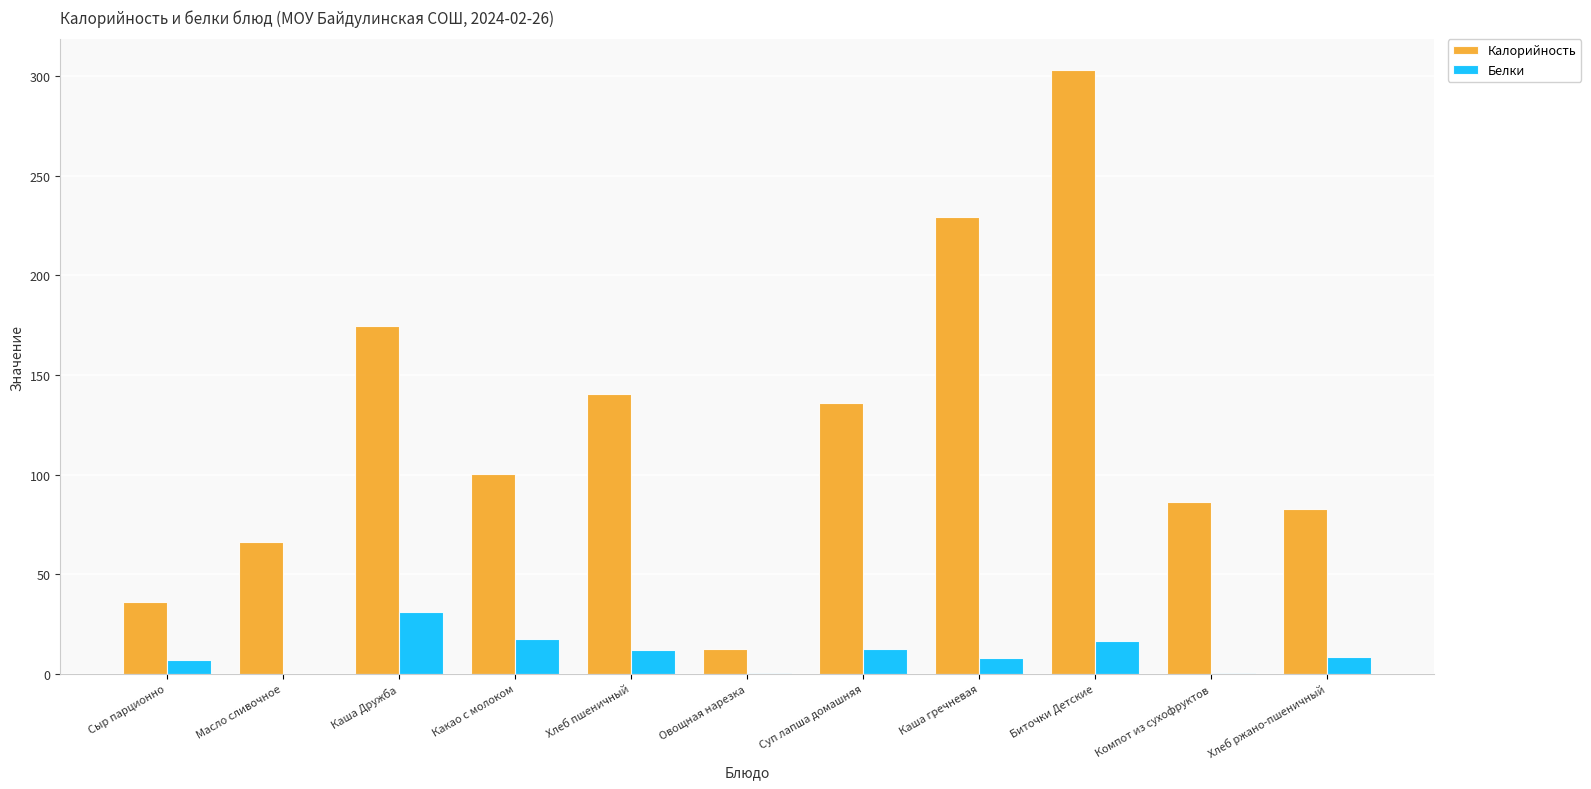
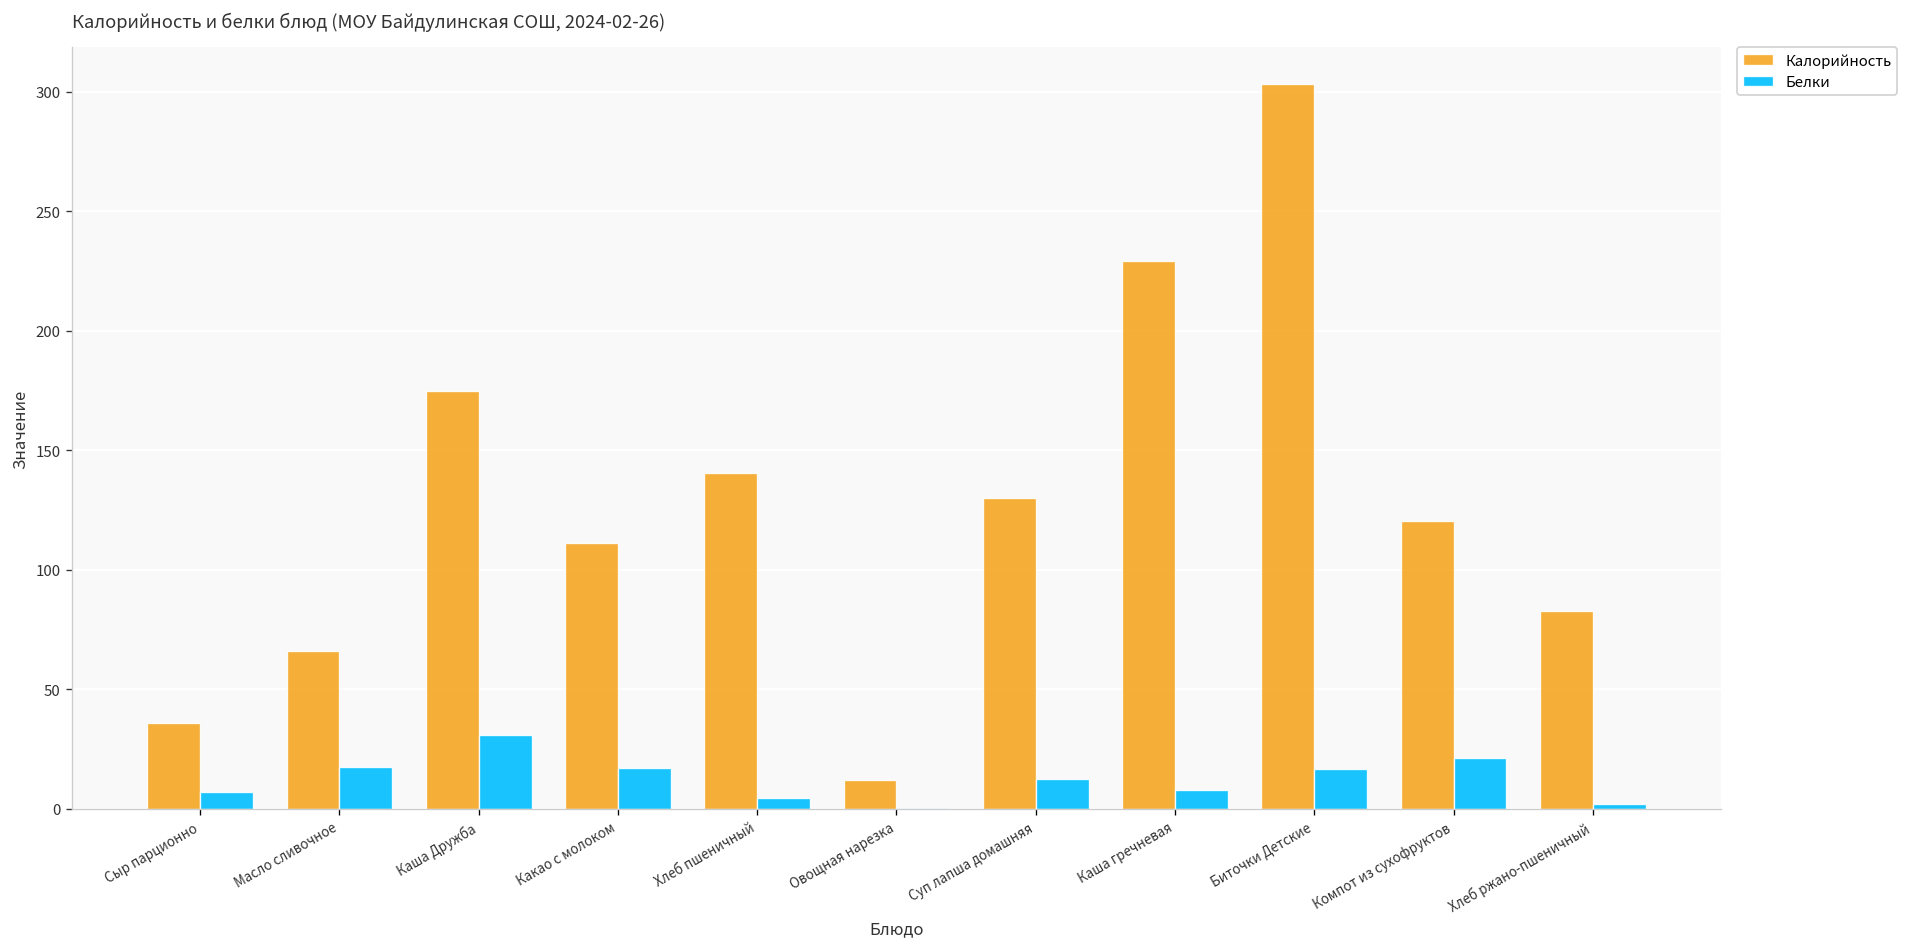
  {
    "Калорийность": {
      "Сыр парционно": 36,
      "Масло сливочное": 66,
      "Каша Дружба": 175,
-     "Какао с молоком": 100,
+     "Какао с молоком": 111,
      "Хлеб пшеничный": 141,
      "Овощная нарезка": 12,
-     "Суп лапша домашняя": 136,
+     "Суп лапша домашняя": 130,
      "Каша гречневая": 229,
      "Биточки Детские": 303,
-     "Компот из сухофруктов": 86,
+     "Компот из сухофруктов": 121,
      "Хлеб ржано-пшеничный": 83
    },
    "Белки": {
      "Сыр парционно": 7,
-     "Масло сливочное": 0,
+     "Масло сливочное": 17,
      "Каша Дружба": 31,
      "Какао с молоком": 17,
-     "Хлеб пшеничный": 12,
+     "Хлеб пшеничный": 5,
      "Суп лапша домашняя": 13,
      "Каша гречневая": 8,
      "Биточки Детские": 17,
-     "Компот из сухофруктов": 0,
-     "Хлеб ржано-пшеничный": 9
+     "Компот из сухофруктов": 21,
+     "Хлеб ржано-пшеничный": 2
    }
  }
